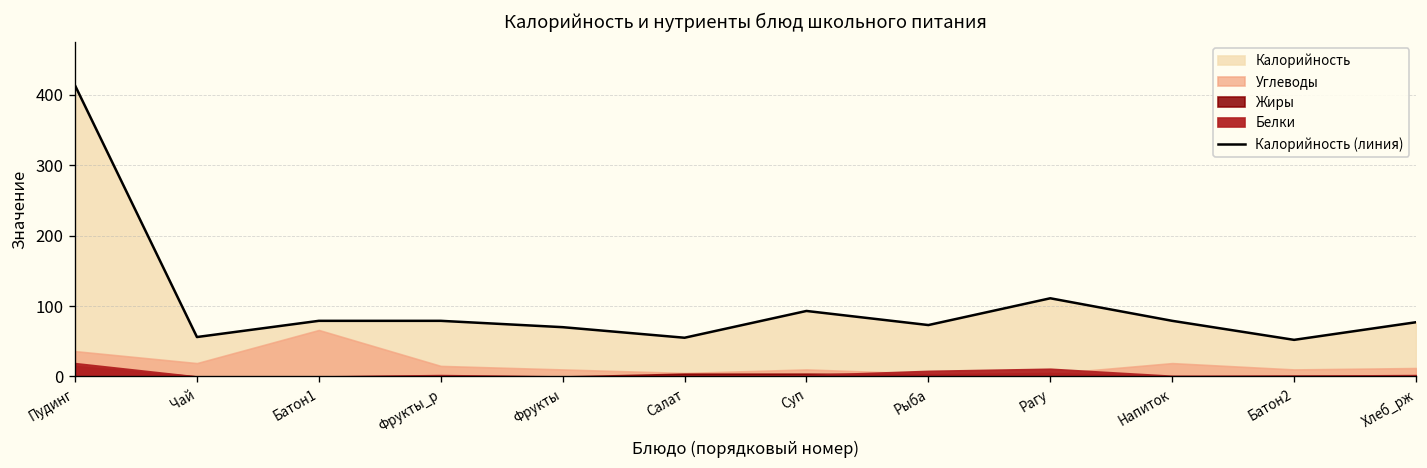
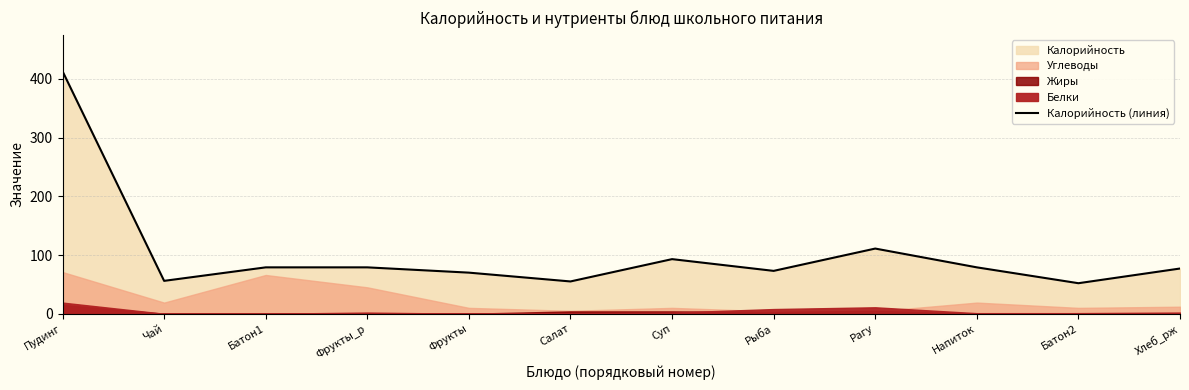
  {
    "Калорийность": {
      "Пудинг": 410,
      "Чай": 60,
      "Батон1": 80,
      "Фрукты_р": 80,
      "Фрукты": 70,
      "Салат": 60,
      "Суп": 90,
      "Рыба": 70,
      "Рагу": 110,
      "Напиток": 80,
      "Батон2": 50,
      "Хлеб_рж": 80
    },
    "Углеводы": {
-     "Пудинг": 40,
+     "Пудинг": 70,
      "Чай": 20,
      "Батон1": 70,
-     "Фрукты_р": 20,
+     "Фрукты_р": 50,
      "Фрукты": 10,
      "Суп": 10,
      "Напиток": 20,
      "Батон2": 10,
      "Хлеб_рж": 10
    }
  }
